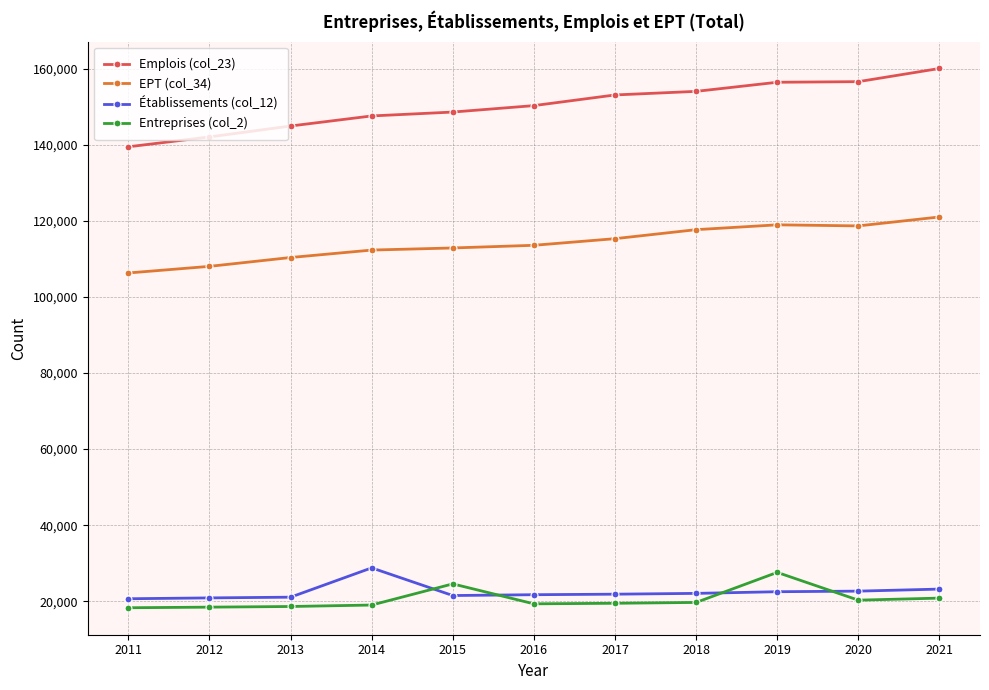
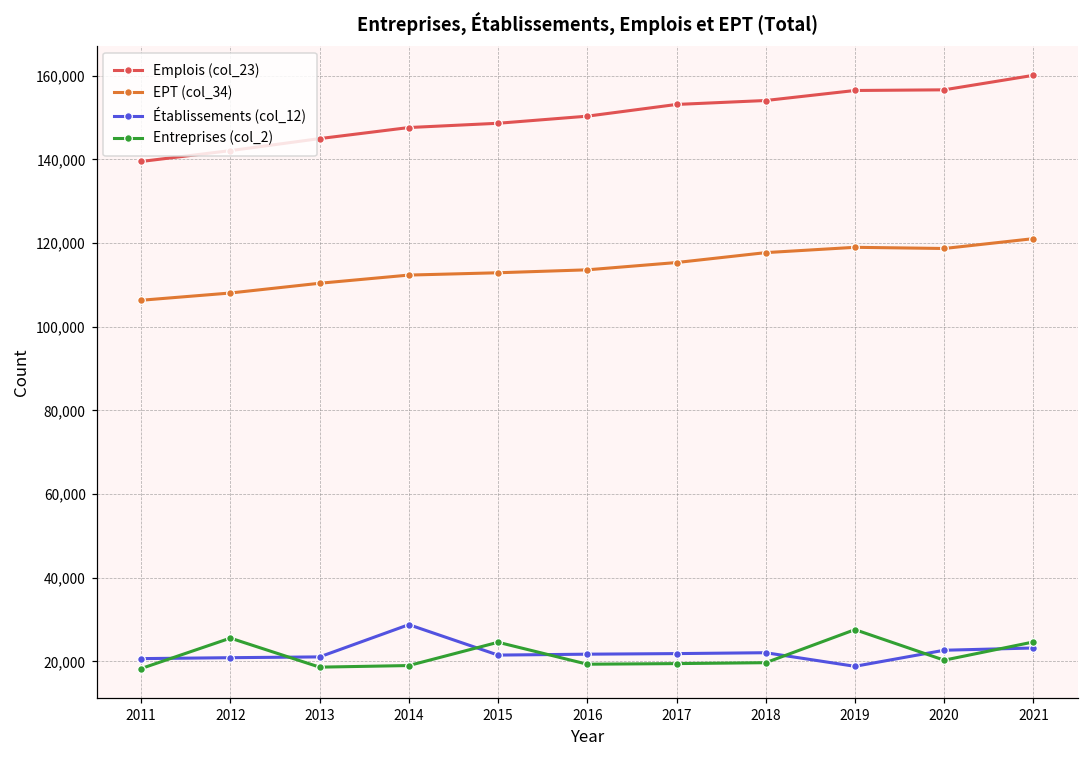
  {
    "Établissements (col_12)": {
      "2011": "21,000",
      "2012": "21,000",
      "2013": "21,000",
      "2014": "29,000",
      "2015": "22,000",
      "2016": "22,000",
      "2017": "22,000",
      "2018": "22,000",
-     "2019": "23,000",
+     "2019": "19,000",
      "2020": "23,000",
      "2021": "23,000"
    },
    "Entreprises (col_2)": {
      "2011": "18,000",
-     "2012": "18,000",
+     "2012": "26,000",
      "2013": "19,000",
      "2014": "19,000",
      "2015": "25,000",
      "2016": "19,000",
      "2017": "19,000",
      "2018": "20,000",
      "2019": "28,000",
      "2020": "20,000",
-     "2021": "21,000"
+     "2021": "25,000"
    }
  }
